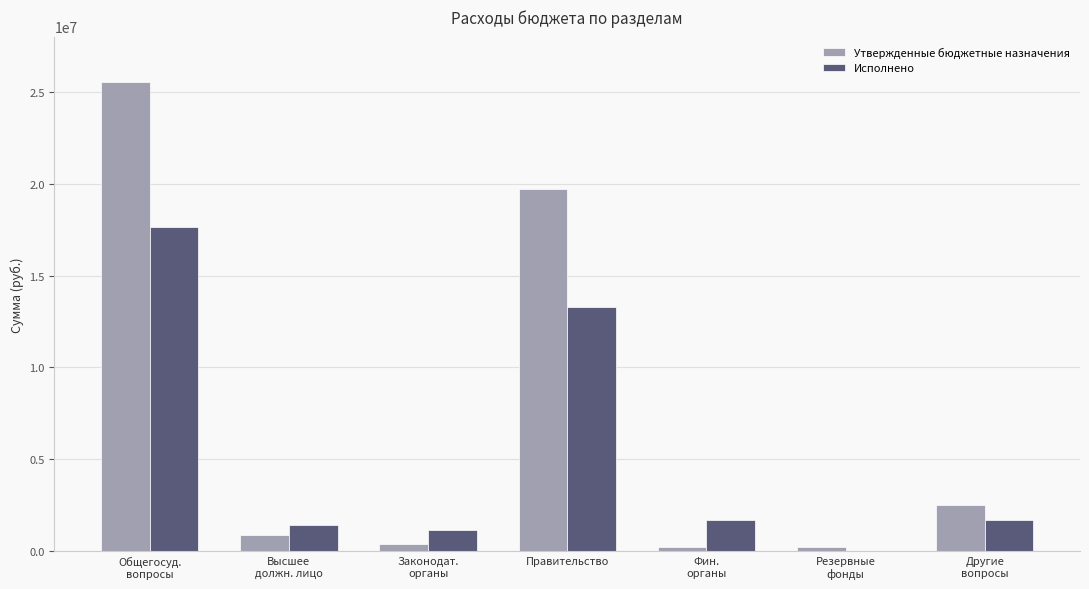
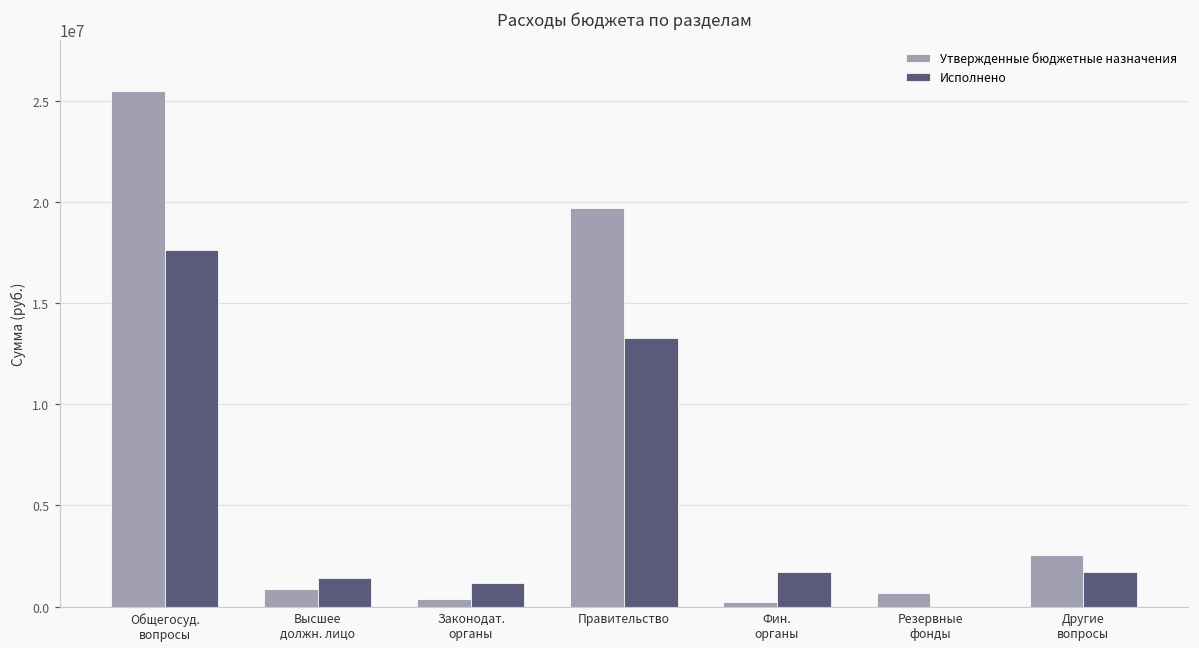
  {
    "Утвержденные бюджетные назначения": {
      "Общегосуд. вопросы": 25500000,
      "Высшее должн. лицо": 900000,
      "Законодат. органы": 400000,
      "Правительство": 19700000,
      "Фин. органы": 200000,
-     "Резервные фонды": 200000,
+     "Резервные фонды": 700000,
      "Другие вопросы": 2500000
    },
    "Исполнено": {
      "Общегосуд. вопросы": 17600000,
      "Высшее должн. лицо": 1400000,
      "Законодат. органы": 1100000,
      "Правительство": 13300000,
      "Фин. органы": 1700000,
      "Резервные фонды": 0,
      "Другие вопросы": 1700000
    }
  }
